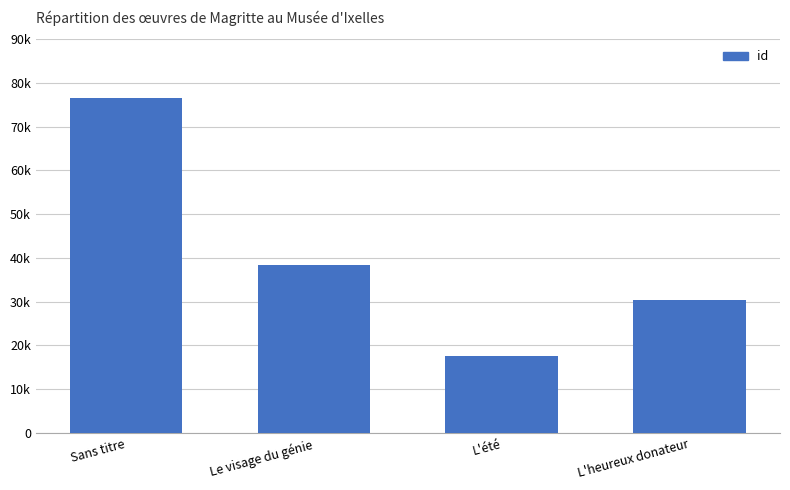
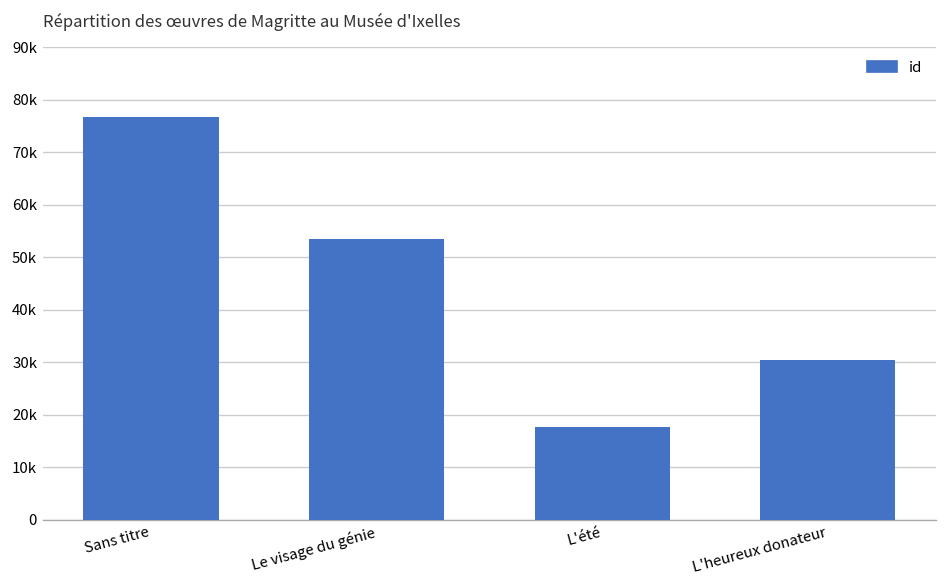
  {
    "Sans titre": 77000,
-   "Le visage du génie": 38000,
+   "Le visage du génie": 53000,
    "L'été": 18000,
    "L'heureux donateur": 30000
  }
